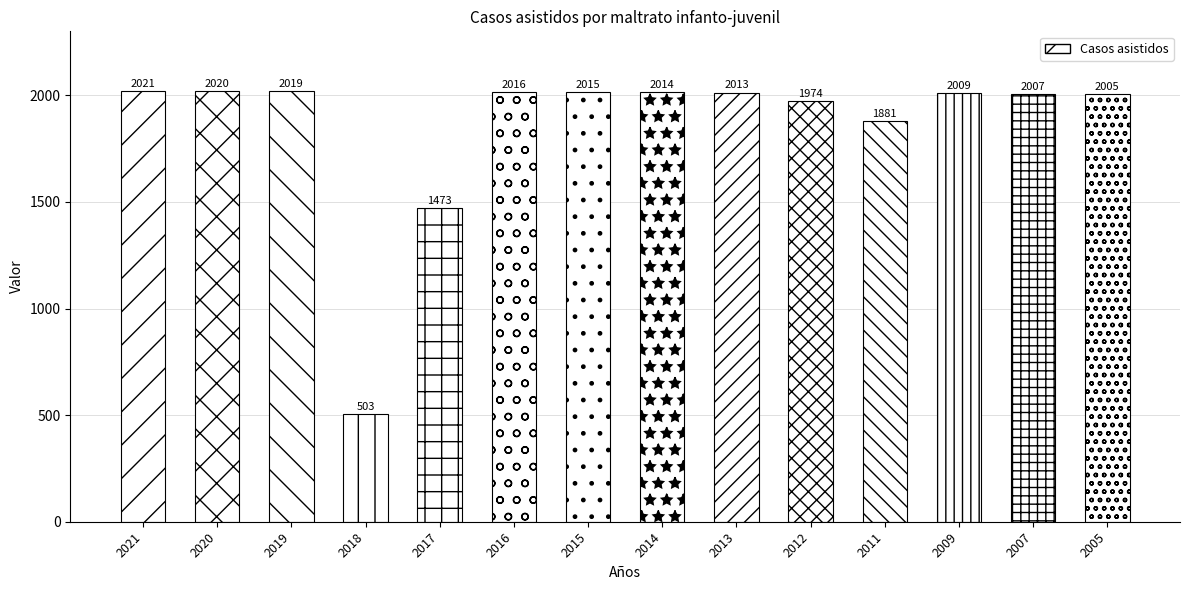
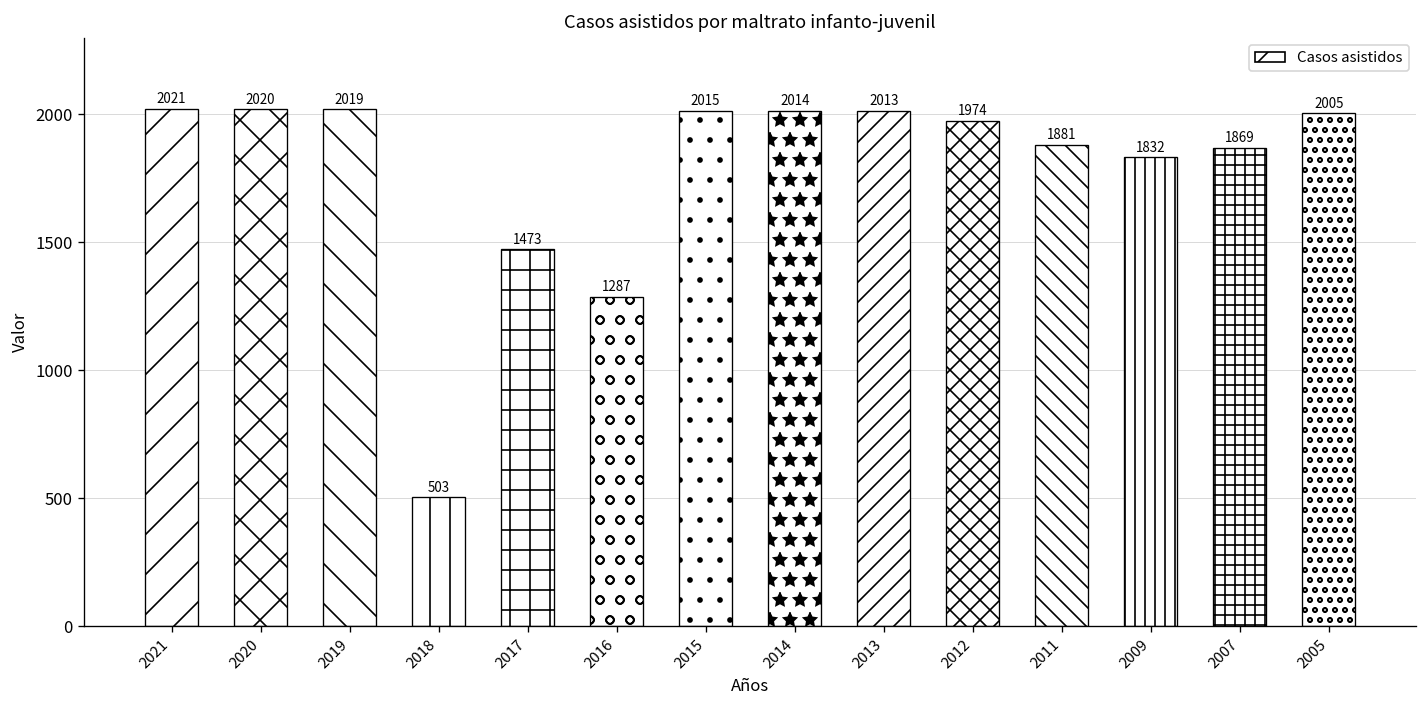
  {
    "2021": 2021,
    "2020": 2020,
    "2019": 2019,
    "2018": 503,
    "2017": 1473,
-   "2016": 2016,
+   "2016": 1287,
    "2015": 2015,
    "2014": 2014,
    "2013": 2013,
    "2012": 1974,
    "2011": 1881,
-   "2009": 2009,
-   "2007": 2007,
+   "2009": 1832,
+   "2007": 1869,
    "2005": 2005
  }
